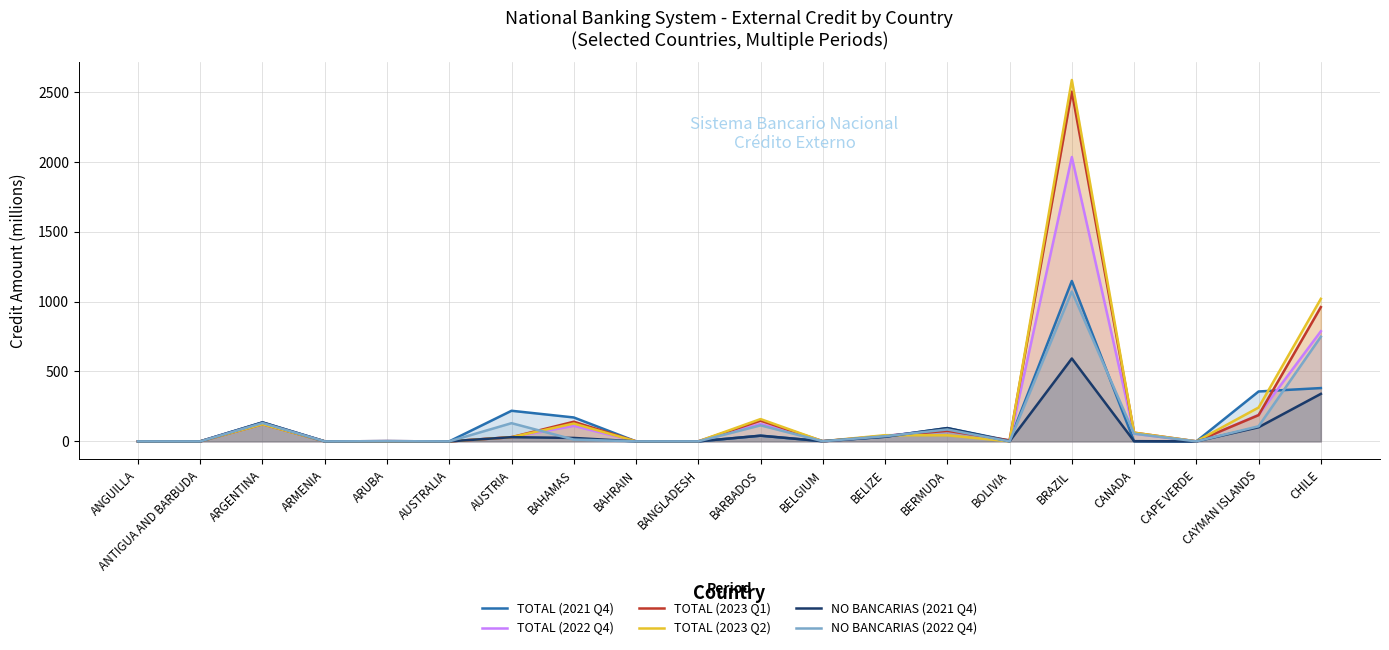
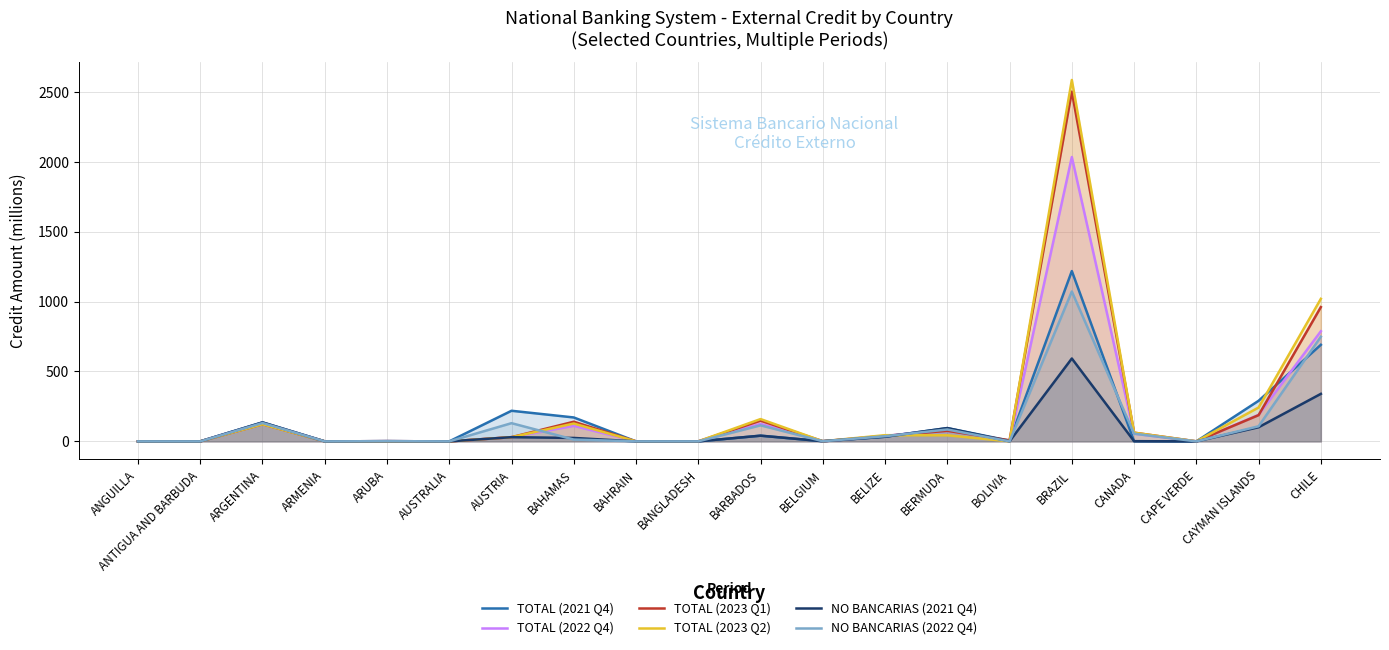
  {
    "TOTAL (2021 Q4)": {
      "AUSTRIA": 220,
      "BAHAMAS": 170,
-     "BRAZIL": 1150,
-     "CAYMAN ISLANDS": 360,
-     "CHILE": 380
+     "BRAZIL": 1220,
+     "CAYMAN ISLANDS": 290,
+     "CHILE": 690
    },
    "TOTAL (2022 Q4)": {
      "BRAZIL": 2030,
      "CHILE": 790
    },
    "TOTAL (2023 Q1)": {
      "BRAZIL": 2500,
      "CHILE": 960
    },
    "TOTAL (2023 Q2)": {
      "BERMUDA": 40,
      "BRAZIL": 2580,
      "CAYMAN ISLANDS": 240,
      "CHILE": 1020
    },
    "NO BANCARIAS (2021 Q4)": {
      "BRAZIL": 590,
      "CHILE": 340
    },
    "NO BANCARIAS (2022 Q4)": {
      "AUSTRIA": 130,
      "BRAZIL": 1070,
      "CHILE": 750
    }
  }
